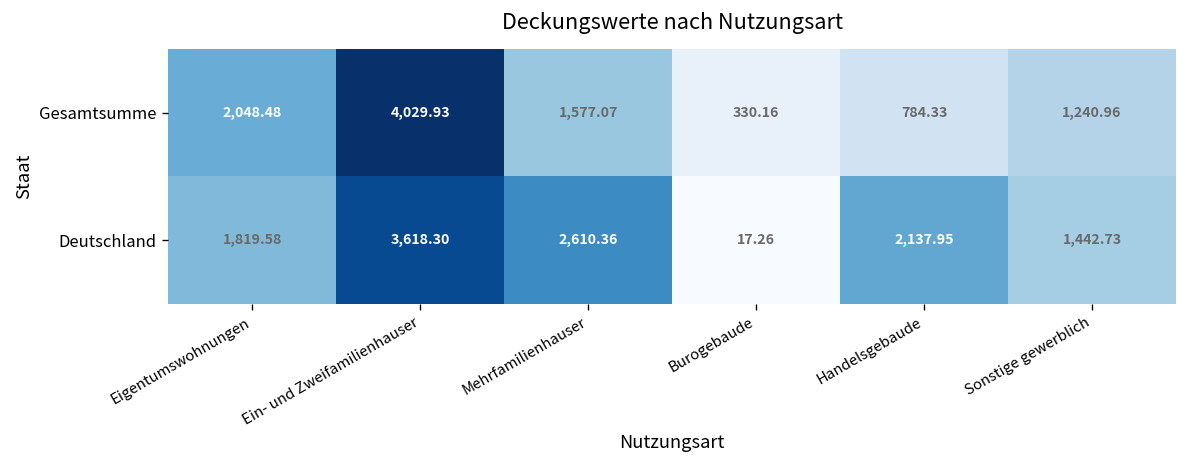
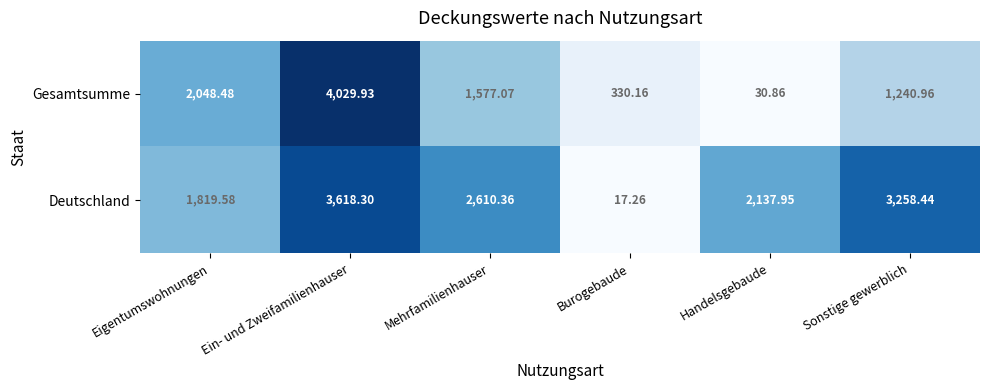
  {
    "Gesamtsumme": {
      "Eigentumswohnungen": "2,048.48",
      "Ein- und Zweifamilienhauser": "4,029.93",
      "Mehrfamilienhauser": "1,577.07",
      "Burogebaude": "330.16",
-     "Handelsgebaude": "784.33",
+     "Handelsgebaude": "30.86",
      "Sonstige gewerblich": "1,240.96"
    },
    "Deutschland": {
      "Eigentumswohnungen": "1,819.58",
      "Ein- und Zweifamilienhauser": "3,618.30",
      "Mehrfamilienhauser": "2,610.36",
      "Burogebaude": "17.26",
      "Handelsgebaude": "2,137.95",
-     "Sonstige gewerblich": "1,442.73"
+     "Sonstige gewerblich": "3,258.44"
    }
  }
